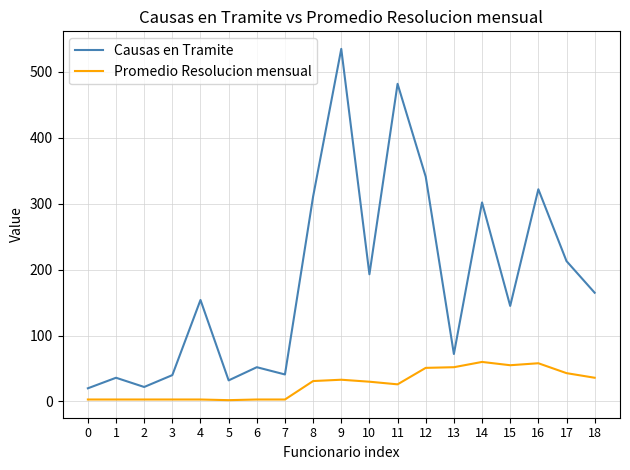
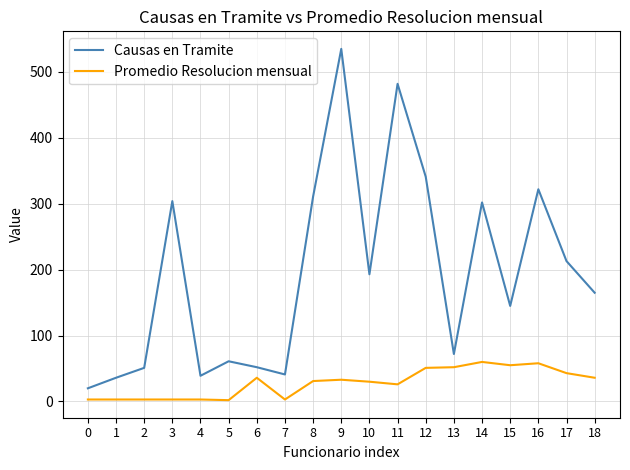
  {
    "Causas en Tramite": {
      "0": 20,
      "1": 40,
-     "2": 20,
-     "3": 40,
-     "4": 150,
-     "5": 30,
+     "2": 50,
+     "3": 300,
+     "4": 40,
+     "5": 60,
      "6": 50,
      "7": 40,
      "8": 310,
      "9": 540,
      "10": 190,
      "11": 480,
      "12": 340,
      "13": 70,
      "14": 300,
      "15": 150,
      "16": 320,
      "17": 210,
      "18": 170
    },
    "Promedio Resolucion mensual": {
      "0": 0,
      "1": 0,
      "2": 0,
      "3": 0,
      "4": 0,
      "5": 0,
-     "6": 0,
+     "6": 40,
      "7": 0,
      "8": 30,
      "9": 30,
      "10": 30,
      "11": 30,
      "12": 50,
      "13": 50,
      "14": 60,
      "15": 60,
      "16": 60,
      "17": 40,
      "18": 40
    }
  }
